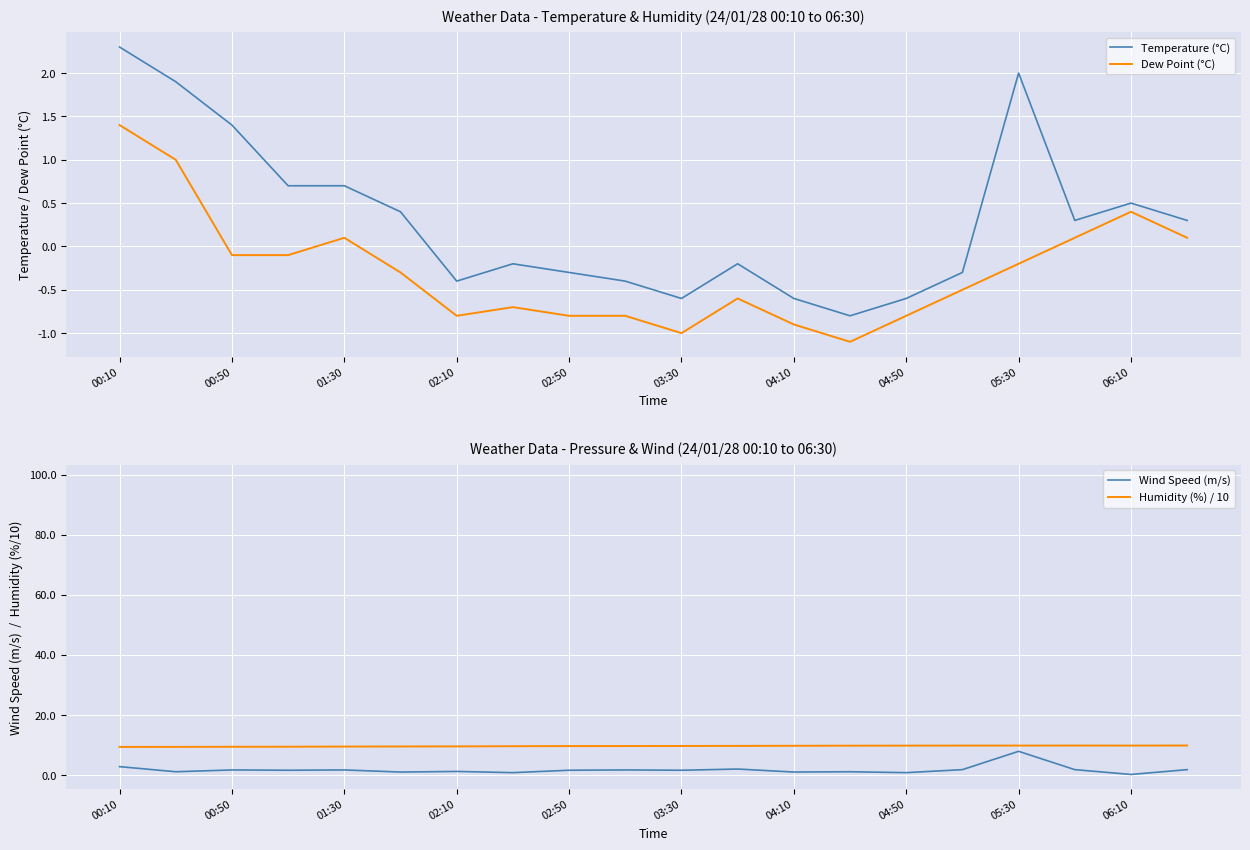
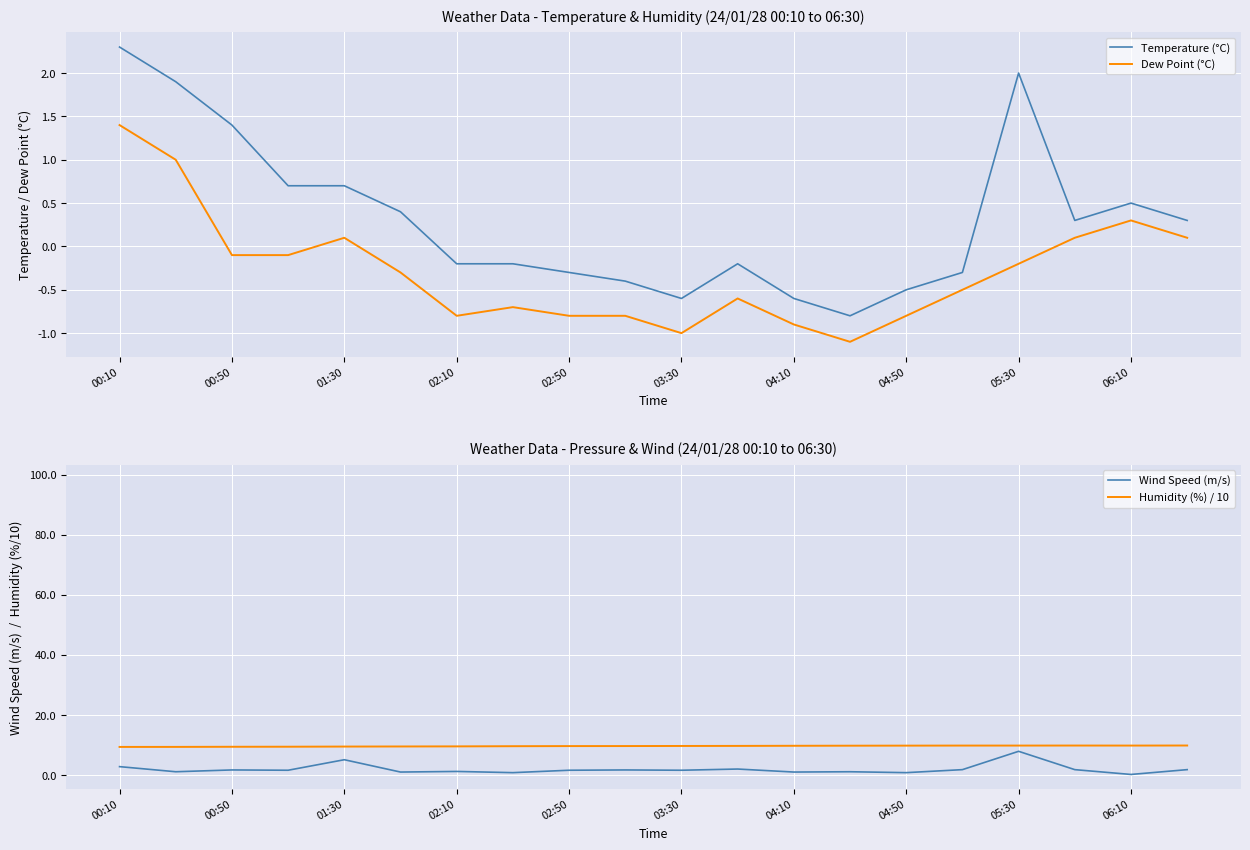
  {
    "Weather Data - Temperature & Humidity (24/01/28 00:10 to 06:30)": {
      "Temperature (°C)": {
        "00:10": 2.3,
        "00:50": 1.4,
        "01:30": 0.7,
-       "02:10": -0.4,
+       "02:10": -0.2,
        "02:50": -0.3,
        "03:30": -0.6,
        "04:10": -0.6,
-       "04:50": -0.6,
+       "04:50": -0.5,
        "05:30": 2.0,
        "06:10": 0.5
      },
      "Dew Point (°C)": {
        "00:10": 1.4,
        "00:50": -0.1,
        "01:30": 0.1,
        "02:10": -0.8,
        "02:50": -0.8,
        "03:30": -1.0,
        "04:10": -0.9,
        "04:50": -0.8,
        "05:30": -0.2,
-       "06:10": 0.4
+       "06:10": 0.3
      }
    },
    "Weather Data - Pressure & Wind (24/01/28 00:10 to 06:30)": {
      "Wind Speed (m/s)": {
        "00:10": 3,
        "00:50": 2,
-       "01:30": 2,
+       "01:30": 5,
        "02:10": 1,
        "02:50": 2,
        "03:30": 2,
        "04:10": 1,
        "04:50": 1,
        "05:30": 8,
        "06:10": 0
      },
      "Humidity (%) / 10": {
        "00:10": 9,
        "00:50": 9,
        "01:30": 9,
        "02:10": 10,
        "02:50": 10,
        "03:30": 10,
        "04:10": 10,
        "04:50": 10,
        "05:30": 10,
        "06:10": 10
      }
    }
  }
